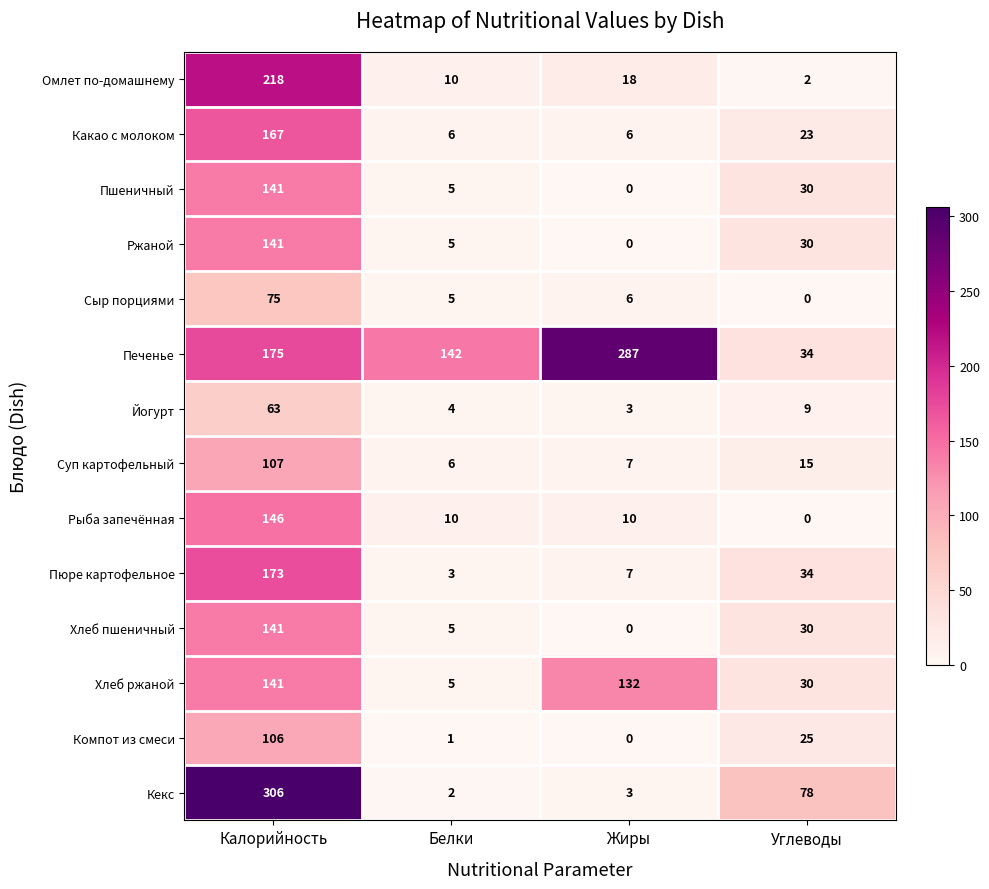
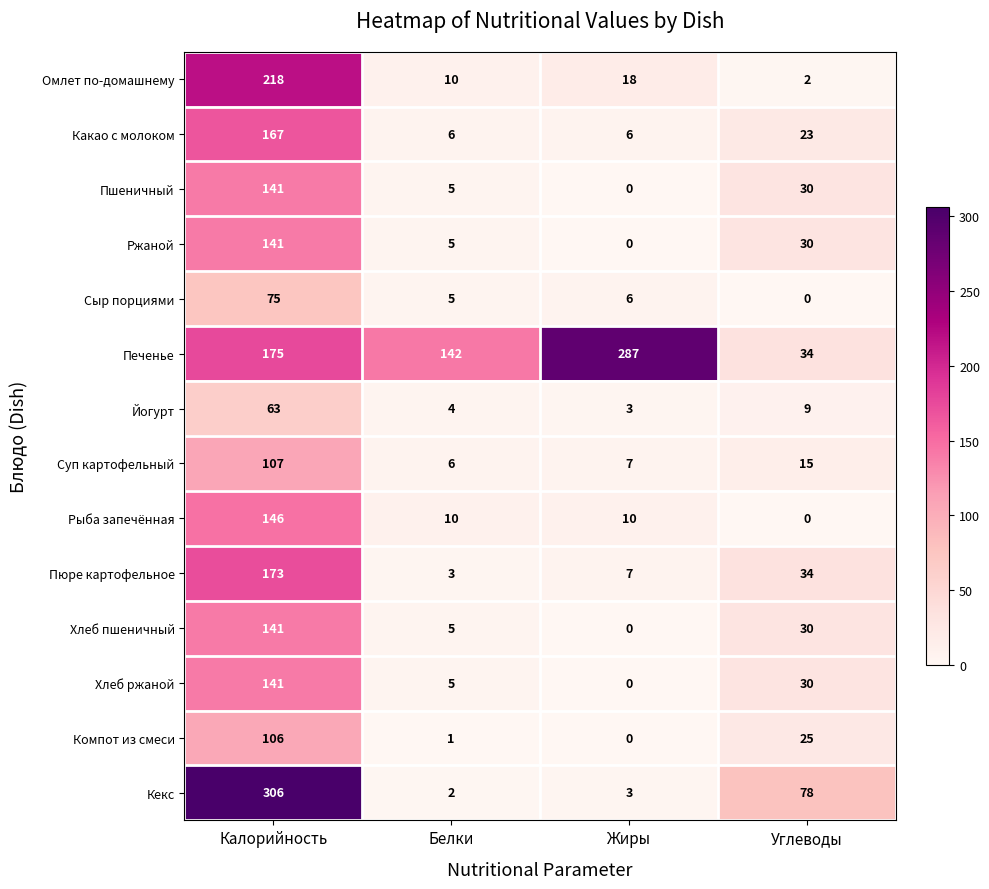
  {
    "Омлет по-домашнему": {
      "Калорийность": 218,
      "Белки": 10,
      "Жиры": 18,
      "Углеводы": 2
    },
    "Какао с молоком": {
      "Калорийность": 167,
      "Белки": 6,
      "Жиры": 6,
      "Углеводы": 23
    },
    "Пшеничный": {
      "Калорийность": 141,
      "Белки": 5,
      "Жиры": 0,
      "Углеводы": 30
    },
    "Ржаной": {
      "Калорийность": 141,
      "Белки": 5,
      "Жиры": 0,
      "Углеводы": 30
    },
    "Сыр порциями": {
      "Калорийность": 75,
      "Белки": 5,
      "Жиры": 6,
      "Углеводы": 0
    },
    "Печенье": {
      "Калорийность": 175,
      "Белки": 142,
      "Жиры": 287,
      "Углеводы": 34
    },
    "Йогурт": {
      "Калорийность": 63,
      "Белки": 4,
      "Жиры": 3,
      "Углеводы": 9
    },
    "Суп картофельный": {
      "Калорийность": 107,
      "Белки": 6,
      "Жиры": 7,
      "Углеводы": 15
    },
    "Рыба запечённая": {
      "Калорийность": 146,
      "Белки": 10,
      "Жиры": 10,
      "Углеводы": 0
    },
    "Пюре картофельное": {
      "Калорийность": 173,
      "Белки": 3,
      "Жиры": 7,
      "Углеводы": 34
    },
    "Хлеб пшеничный": {
      "Калорийность": 141,
      "Белки": 5,
      "Жиры": 0,
      "Углеводы": 30
    },
    "Хлеб ржаной": {
      "Калорийность": 141,
      "Белки": 5,
-     "Жиры": 132,
+     "Жиры": 0,
      "Углеводы": 30
    },
    "Компот из смеси": {
      "Калорийность": 106,
      "Белки": 1,
      "Жиры": 0,
      "Углеводы": 25
    },
    "Кекс": {
      "Калорийность": 306,
      "Белки": 2,
      "Жиры": 3,
      "Углеводы": 78
    }
  }
